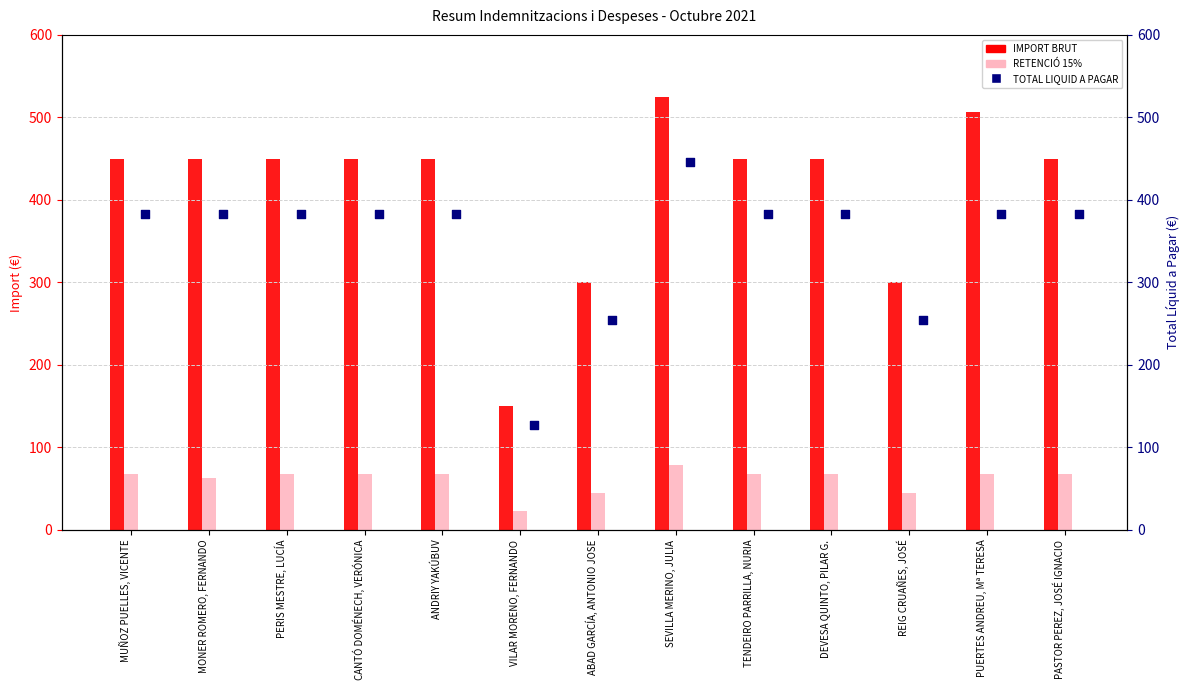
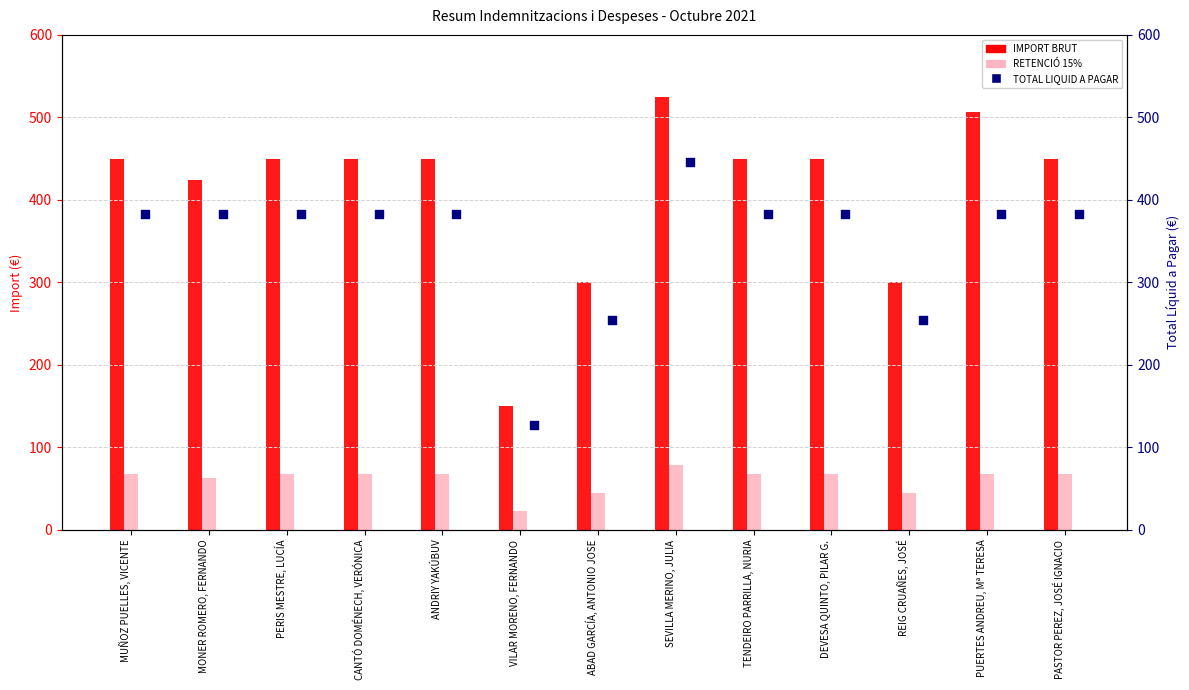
  {
    "IMPORT BRUT": {
      "MUÑOZ PUELLES, VICENTE": 450,
-     "MONER ROMERO, FERNANDO": 450,
+     "MONER ROMERO, FERNANDO": 420,
      "PERIS MESTRE, LUCÍA": 450,
      "CANTÓ DOMÉNECH, VERÓNICA": 450,
      "ANDRIY YAKÚBUV": 450,
      "VILAR MORENO, FERNANDO": 150,
      "ABAD GARCÍA, ANTONIO JOSE": 300,
      "SEVILLA MERINO, JULIA": 530,
      "TENDEIRO PARRILLA, NURIA": 450,
      "DEVESA QUINTO, PILAR G.": 450,
      "REIG CRUAÑES, JOSÉ": 300,
      "PUERTES ANDREU, Mª TERESA": 510,
      "PASTOR PEREZ, JOSÉ IGNACIO": 450
    },
    "RETENCIÓ 15%": {
      "MUÑOZ PUELLES, VICENTE": 70,
      "MONER ROMERO, FERNANDO": 60,
      "PERIS MESTRE, LUCÍA": 70,
      "CANTÓ DOMÉNECH, VERÓNICA": 70,
      "ANDRIY YAKÚBUV": 70,
      "VILAR MORENO, FERNANDO": 20,
      "ABAD GARCÍA, ANTONIO JOSE": 50,
      "SEVILLA MERINO, JULIA": 80,
      "TENDEIRO PARRILLA, NURIA": 70,
      "DEVESA QUINTO, PILAR G.": 70,
      "REIG CRUAÑES, JOSÉ": 50,
      "PUERTES ANDREU, Mª TERESA": 70,
      "PASTOR PEREZ, JOSÉ IGNACIO": 70
    }
  }
